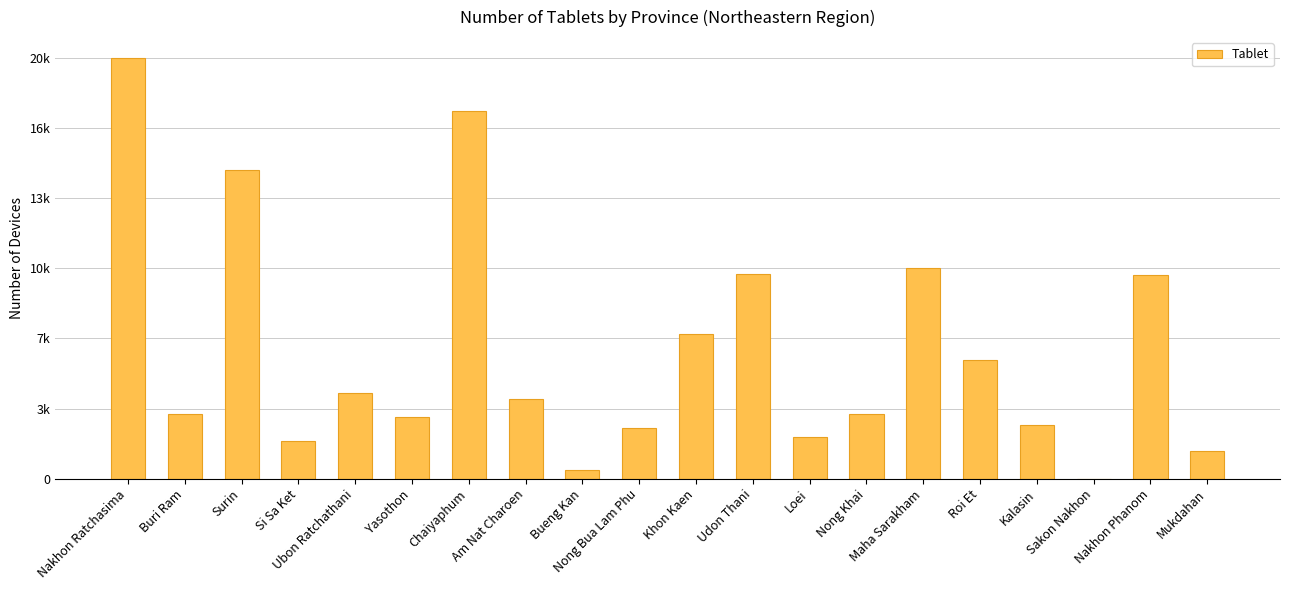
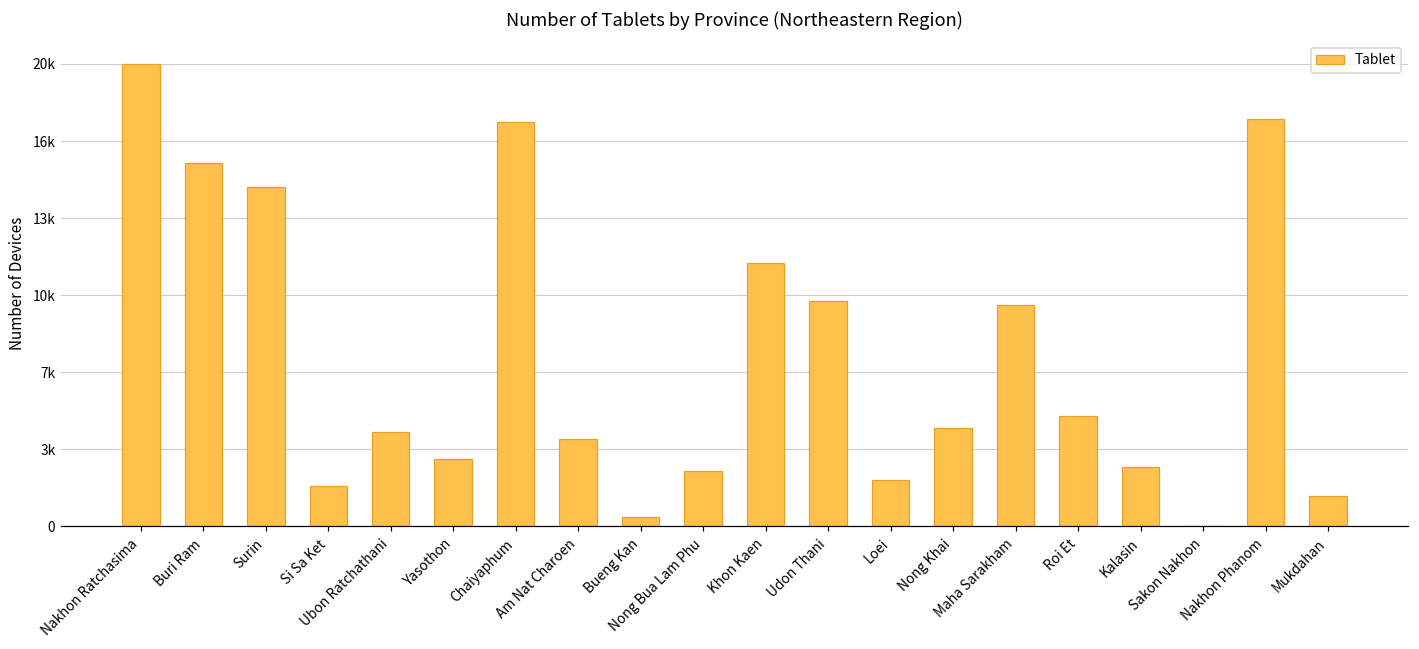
  {
    "Nakhon Ratchasima": 19600,
-   "Buri Ram": 3000,
+   "Buri Ram": 15400,
    "Surin": 14400,
    "Si Sa Ket": 1700,
    "Ubon Ratchathani": 4000,
    "Yasothon": 2900,
    "Chaiyaphum": 17100,
    "Am Nat Charoen": 3700,
    "Bueng Kan": 400,
    "Nong Bua Lam Phu": 2400,
-   "Khon Kaen": 6700,
+   "Khon Kaen": 11200,
    "Udon Thani": 9500,
    "Loei": 2000,
-   "Nong Khai": 3000,
-   "Maha Sarakham": 9800,
-   "Roi Et": 5500,
+   "Nong Khai": 4200,
+   "Maha Sarakham": 9400,
+   "Roi Et": 4700,
    "Kalasin": 2500,
    "Sakon Nakhon": 0,
-   "Nakhon Phanom": 9500,
+   "Nakhon Phanom": 17200,
    "Mukdahan": 1300
  }
